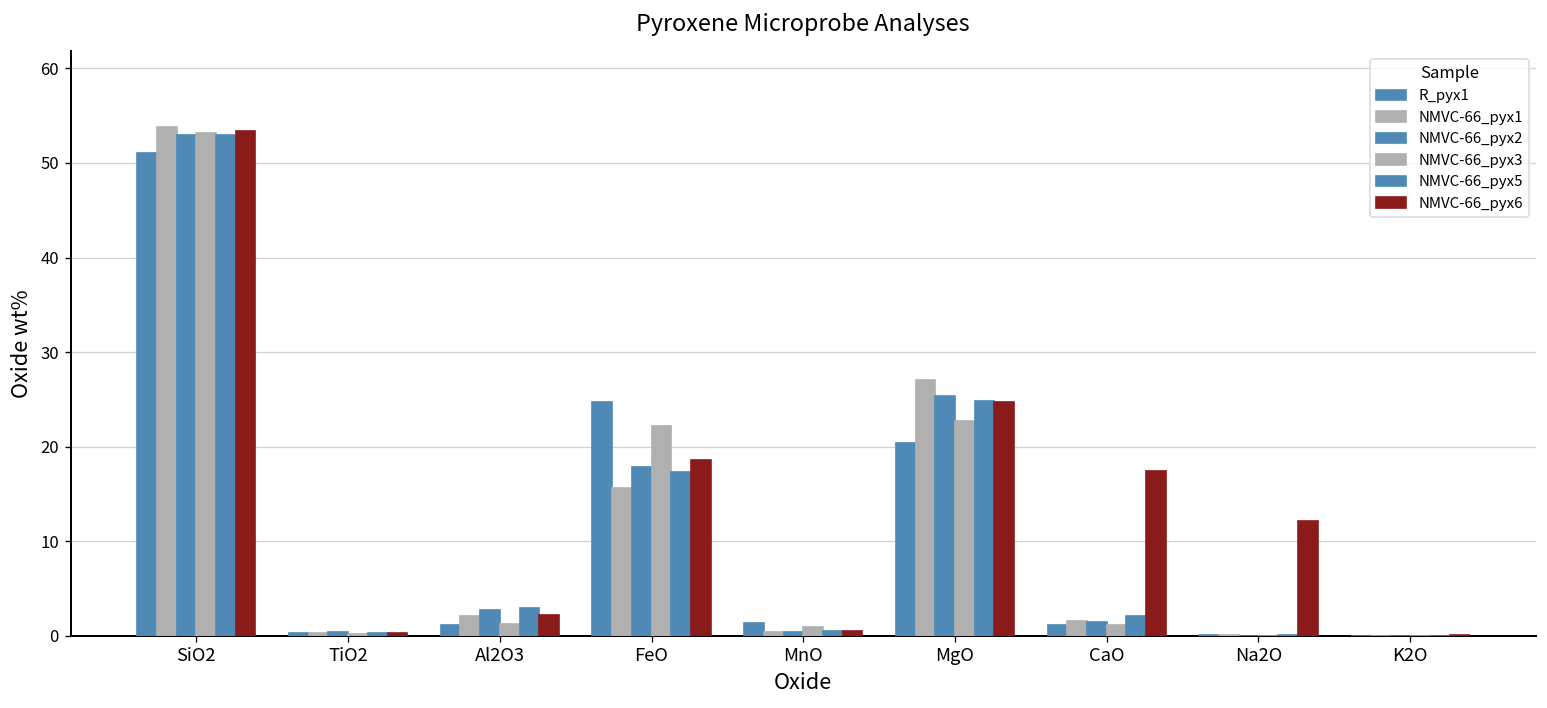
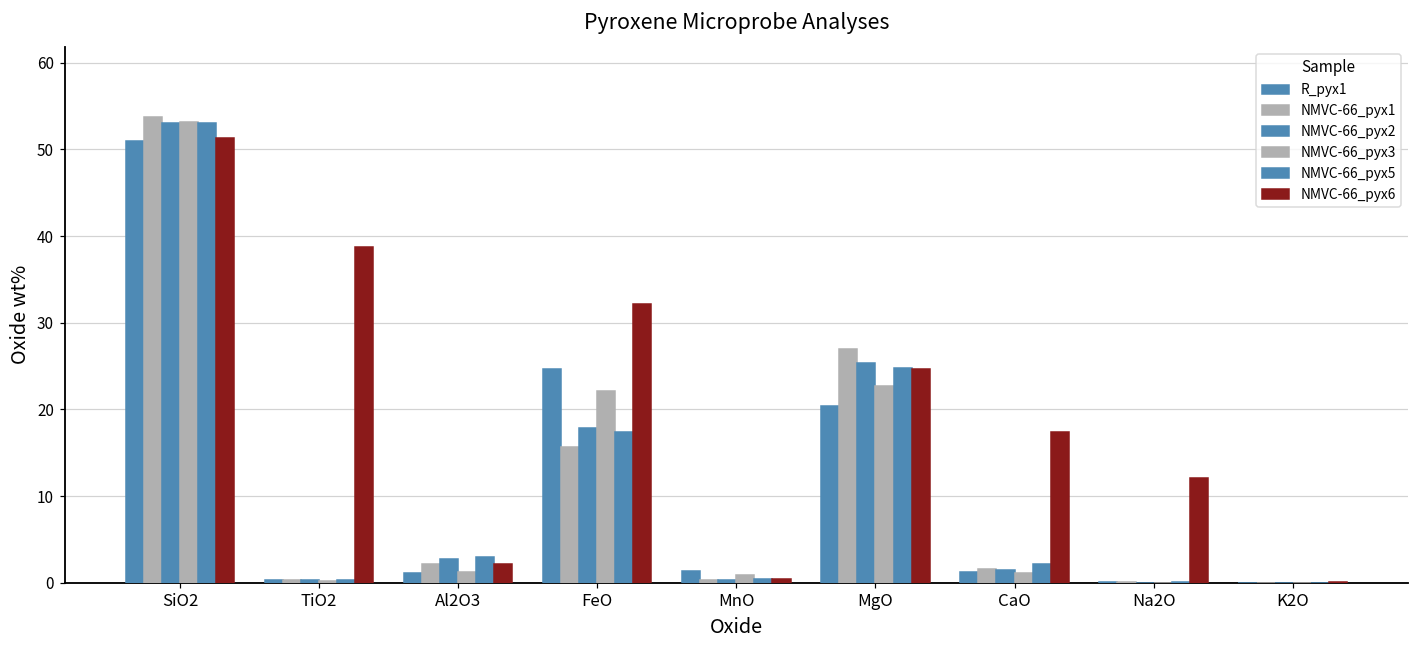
  {
    "NMVC-66_pyx6": {
-     "SiO2": 53,
-     "TiO2": 0,
+     "SiO2": 51,
+     "TiO2": 39,
      "Al2O3": 2,
-     "FeO": 19,
+     "FeO": 32,
      "MnO": 0,
      "MgO": 25,
      "CaO": 17,
      "Na2O": 12
    }
  }
